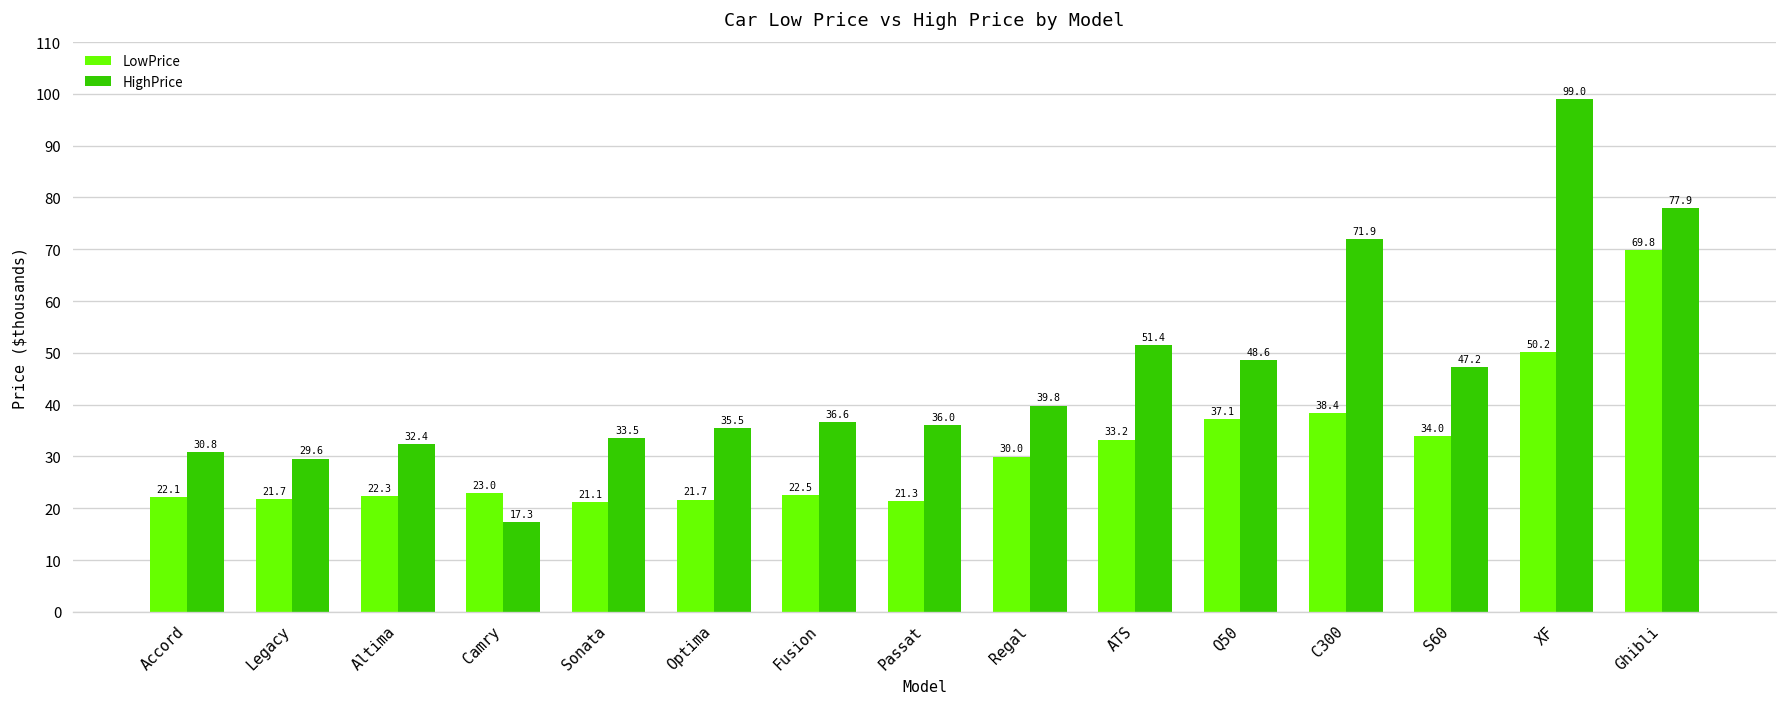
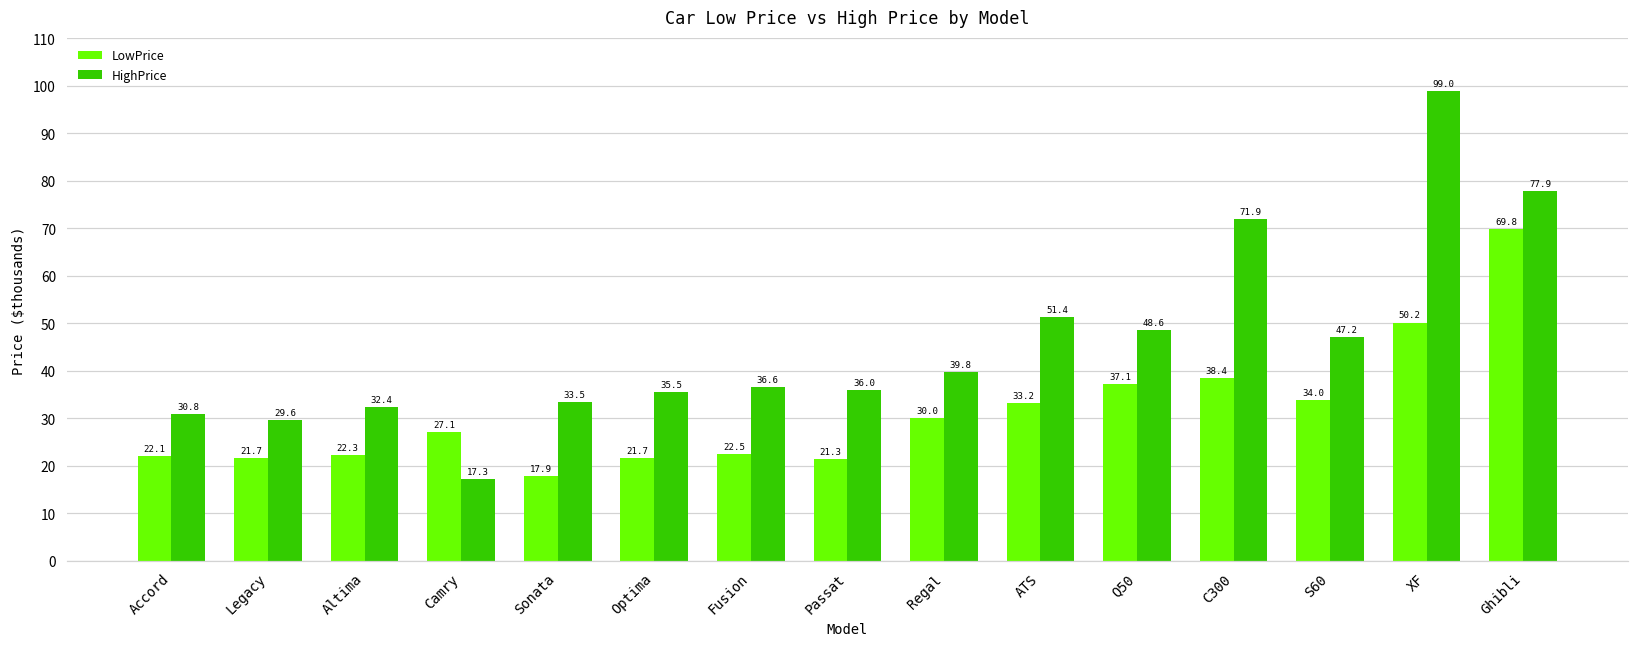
  {
    "LowPrice": {
      "Accord": 22.1,
      "Legacy": 21.7,
      "Altima": 22.3,
-     "Camry": 23.0,
-     "Sonata": 21.1,
+     "Camry": 27.1,
+     "Sonata": 17.9,
      "Optima": 21.7,
      "Fusion": 22.5,
      "Passat": 21.3,
      "Regal": 30.0,
      "ATS": 33.2,
      "Q50": 37.1,
      "C300": 38.4,
      "S60": 34.0,
      "XF": 50.2,
      "Ghibli": 69.8
    },
    "HighPrice": {
      "Accord": 30.8,
      "Legacy": 29.6,
      "Altima": 32.4,
      "Camry": 17.3,
      "Sonata": 33.5,
      "Optima": 35.5,
      "Fusion": 36.6,
      "Passat": 36.0,
      "Regal": 39.8,
      "ATS": 51.4,
      "Q50": 48.6,
      "C300": 71.9,
      "S60": 47.2,
      "XF": 99.0,
      "Ghibli": 77.9
    }
  }
